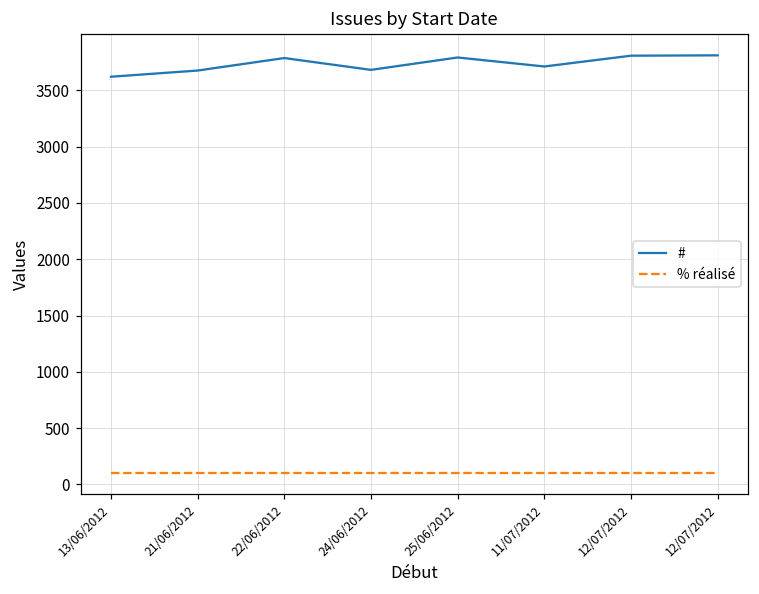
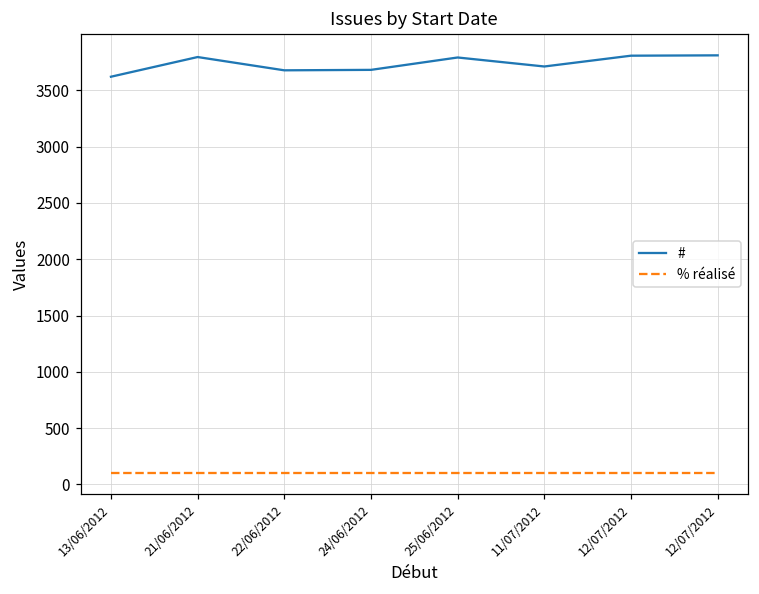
  {
    "#": {
      "13/06/2012": 3620,
-     "21/06/2012": 3680,
-     "22/06/2012": 3790,
+     "21/06/2012": 3800,
+     "22/06/2012": 3680,
      "24/06/2012": 3680,
      "25/06/2012": 3790,
      "11/07/2012": 3710
    },
    "% réalisé": {
      "13/06/2012": 100,
      "21/06/2012": 100,
      "22/06/2012": 100,
      "24/06/2012": 100,
      "25/06/2012": 100,
      "11/07/2012": 100
    }
  }
